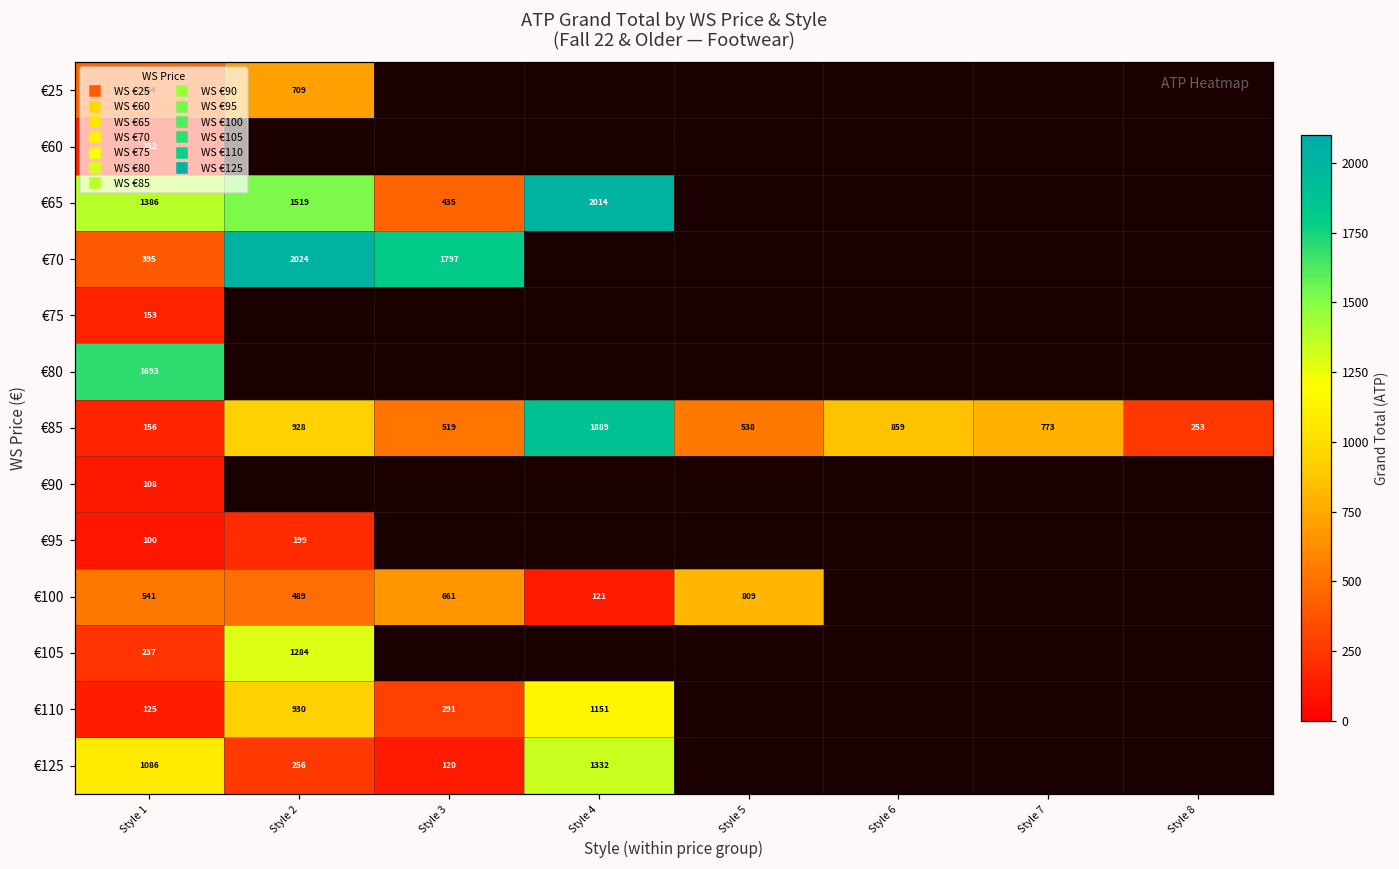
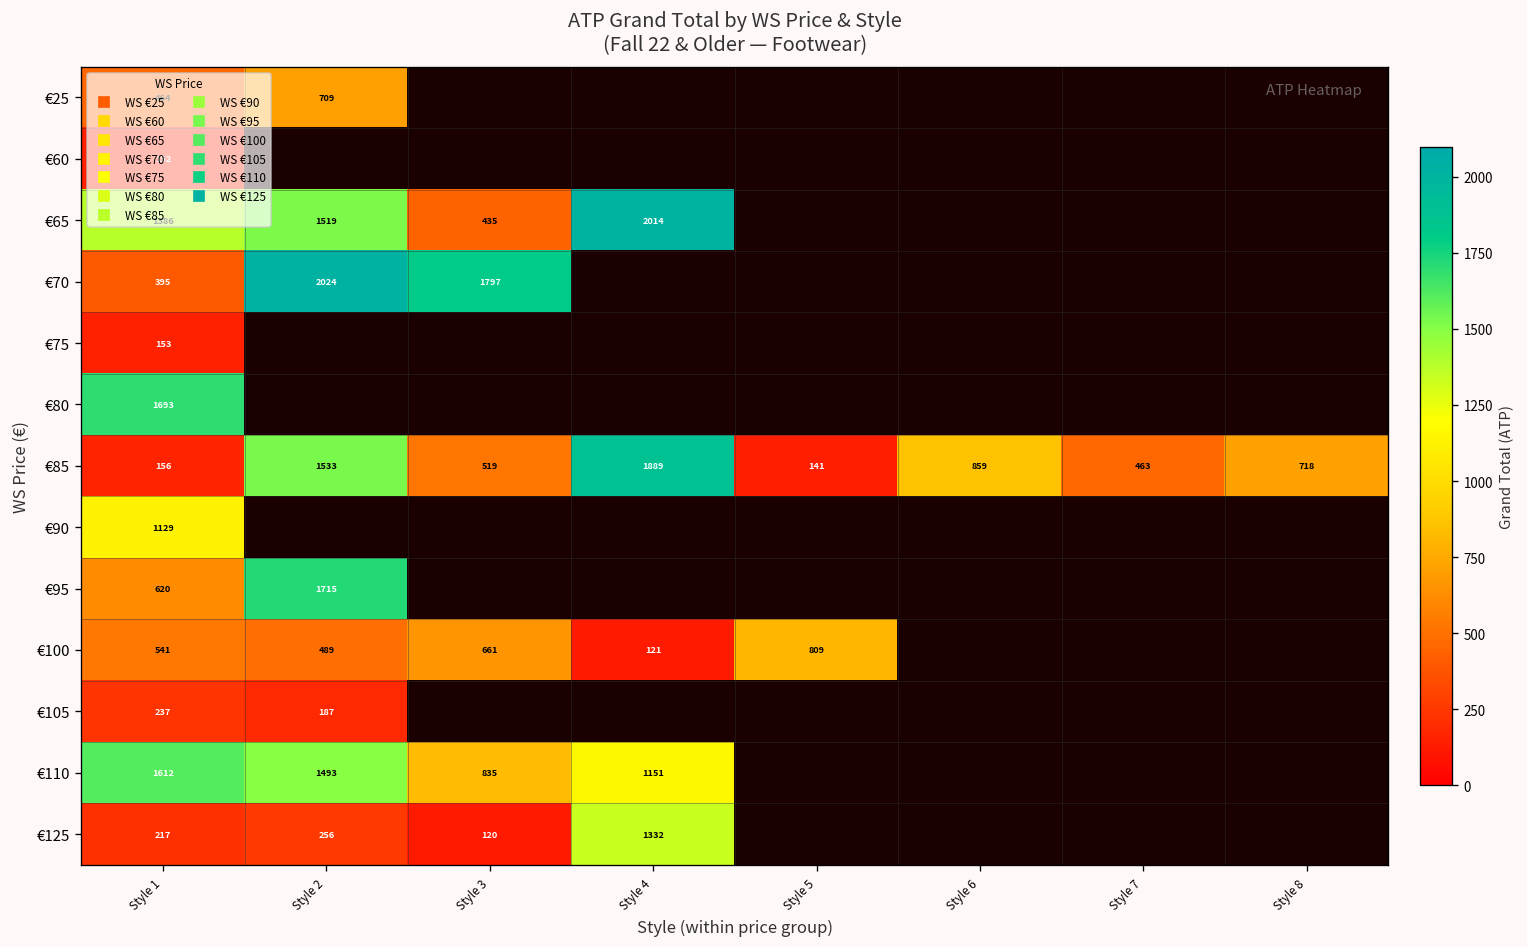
  {
    "€25": {
      "Style 2": 709
    },
    "€65": {
      "Style 2": 1519,
      "Style 3": 435,
      "Style 4": 2014
    },
    "€70": {
      "Style 1": 395,
      "Style 2": 2024,
      "Style 3": 1797
    },
    "€75": {
      "Style 1": 153
    },
    "€80": {
      "Style 1": 1693
    },
    "€85": {
      "Style 1": 156,
-     "Style 2": 928,
+     "Style 2": 1533,
      "Style 3": 519,
      "Style 4": 1889,
-     "Style 5": 538,
+     "Style 5": 141,
      "Style 6": 859,
-     "Style 7": 773,
-     "Style 8": 253
+     "Style 7": 463,
+     "Style 8": 718
    },
    "€90": {
-     "Style 1": 108
+     "Style 1": 1129
    },
    "€95": {
-     "Style 1": 100,
-     "Style 2": 199
+     "Style 1": 620,
+     "Style 2": 1715
    },
    "€100": {
      "Style 1": 541,
      "Style 2": 489,
      "Style 3": 661,
      "Style 4": 121,
      "Style 5": 809
    },
    "€105": {
      "Style 1": 237,
-     "Style 2": 1284
+     "Style 2": 187
    },
    "€110": {
-     "Style 1": 125,
-     "Style 2": 930,
-     "Style 3": 291,
+     "Style 1": 1612,
+     "Style 2": 1493,
+     "Style 3": 835,
      "Style 4": 1151
    },
    "€125": {
-     "Style 1": 1086,
+     "Style 1": 217,
      "Style 2": 256,
      "Style 3": 120,
      "Style 4": 1332
    }
  }
